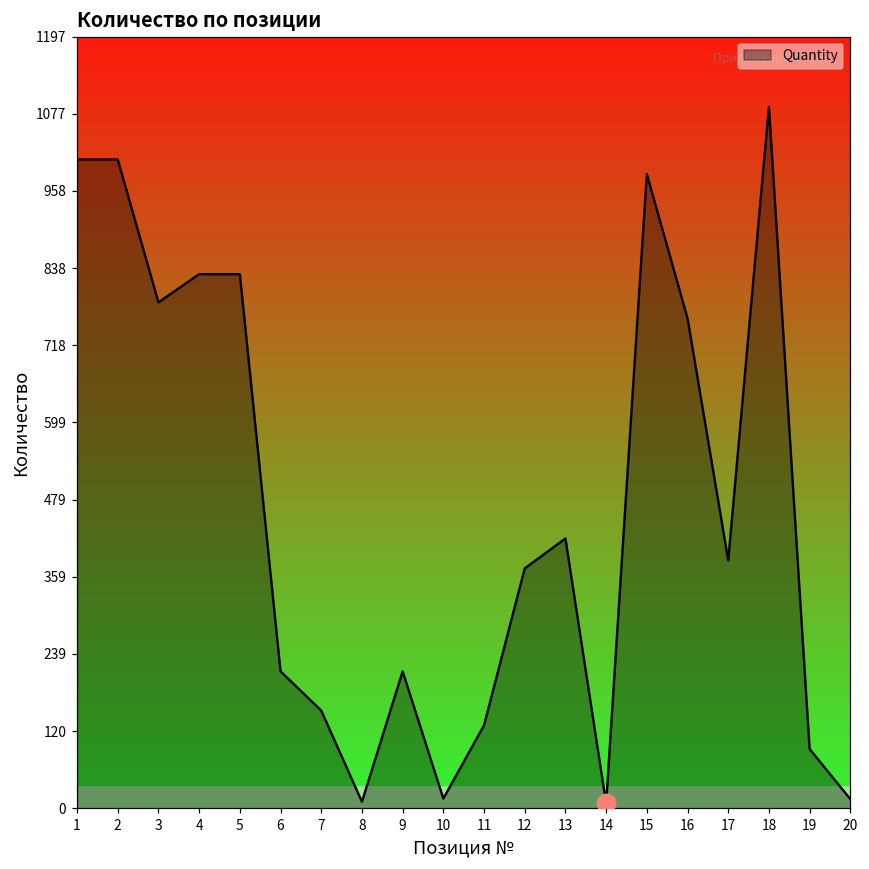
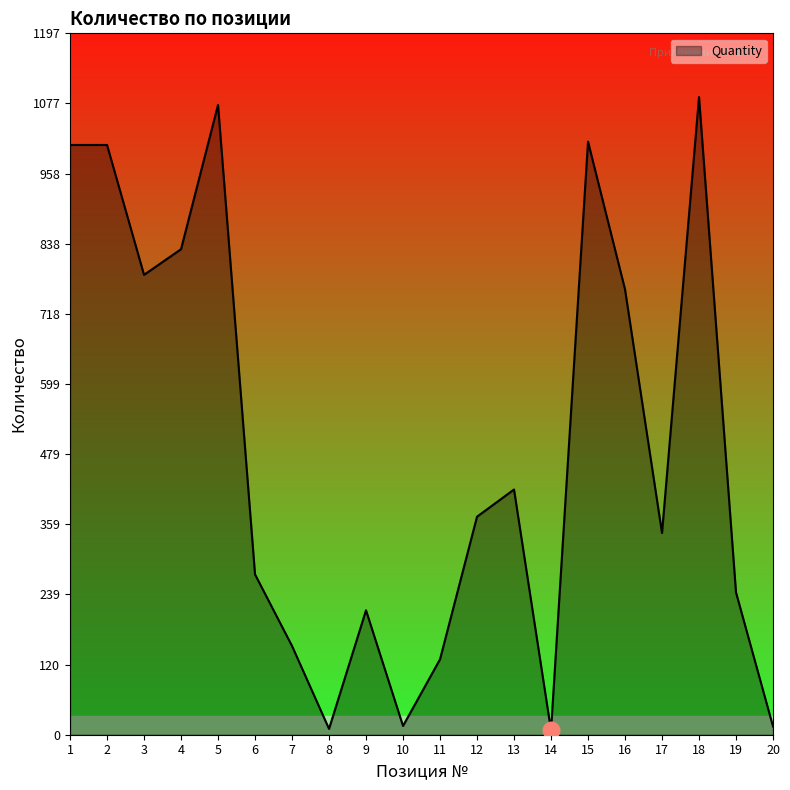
  {
    "Quantity": {
      "1": 1010,
      "2": 1010,
      "3": 780,
      "4": 830,
-     "5": 830,
-     "6": 210,
+     "5": 1070,
+     "6": 270,
      "7": 150,
      "9": 210,
      "11": 130,
      "12": 370,
      "13": 420,
-     "15": 980,
+     "15": 1010,
      "16": 760,
-     "17": 380,
+     "17": 340,
      "18": 1090,
-     "19": 90
+     "19": 240
    }
  }
